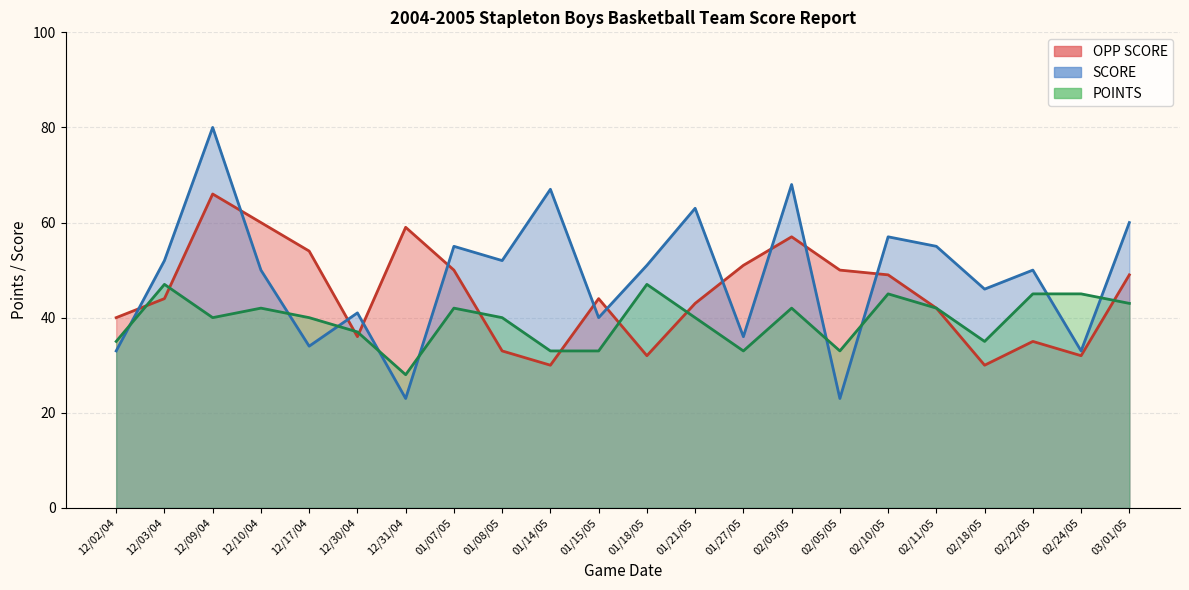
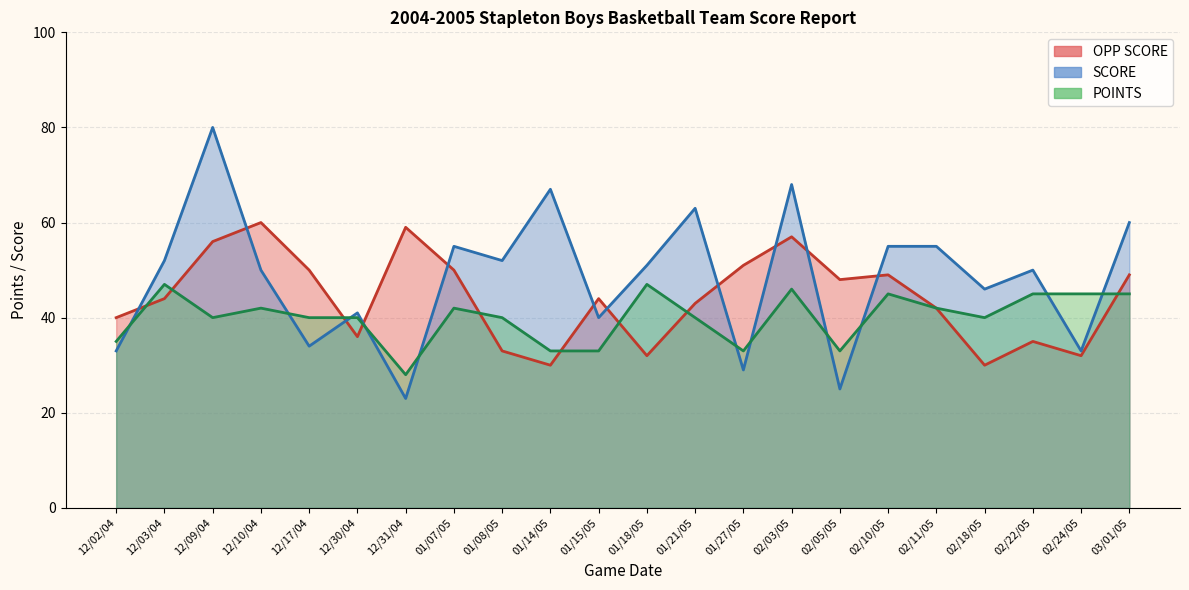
  {
    "OPP SCORE": {
      "12/02/04": 40,
      "12/03/04": 44,
-     "12/09/04": 66,
+     "12/09/04": 56,
      "12/10/04": 60,
-     "12/17/04": 54,
+     "12/17/04": 50,
      "12/30/04": 36,
      "12/31/04": 59,
      "01/07/05": 50,
      "01/08/05": 33,
      "01/14/05": 30,
      "01/15/05": 44,
      "01/18/05": 32,
      "01/21/05": 43,
      "01/27/05": 51,
      "02/03/05": 57,
-     "02/05/05": 50,
+     "02/05/05": 48,
      "02/10/05": 49,
      "02/18/05": 30,
      "02/22/05": 35,
      "02/24/05": 32,
      "03/01/05": 49
    },
    "SCORE": {
      "12/02/04": 33,
      "12/03/04": 52,
      "12/09/04": 80,
      "12/10/04": 50,
      "12/17/04": 34,
      "12/30/04": 41,
      "12/31/04": 23,
      "01/07/05": 55,
      "01/08/05": 52,
      "01/14/05": 67,
      "01/15/05": 40,
      "01/18/05": 51,
      "01/21/05": 63,
-     "01/27/05": 36,
+     "01/27/05": 29,
      "02/03/05": 68,
-     "02/05/05": 23,
-     "02/10/05": 57,
+     "02/05/05": 25,
+     "02/10/05": 55,
      "02/11/05": 55,
      "02/18/05": 46,
      "02/22/05": 50,
      "02/24/05": 33,
      "03/01/05": 60
    },
    "POINTS": {
      "12/02/04": 35,
      "12/03/04": 47,
      "12/09/04": 40,
      "12/10/04": 42,
      "12/17/04": 40,
-     "12/30/04": 37,
+     "12/30/04": 40,
      "12/31/04": 28,
      "01/07/05": 42,
      "01/08/05": 40,
      "01/14/05": 33,
      "01/15/05": 33,
      "01/18/05": 47,
      "01/21/05": 40,
      "01/27/05": 33,
-     "02/03/05": 42,
+     "02/03/05": 46,
      "02/05/05": 33,
      "02/10/05": 45,
-     "02/18/05": 35,
+     "02/18/05": 40,
      "02/22/05": 45,
      "02/24/05": 45,
-     "03/01/05": 43
+     "03/01/05": 45
    }
  }
